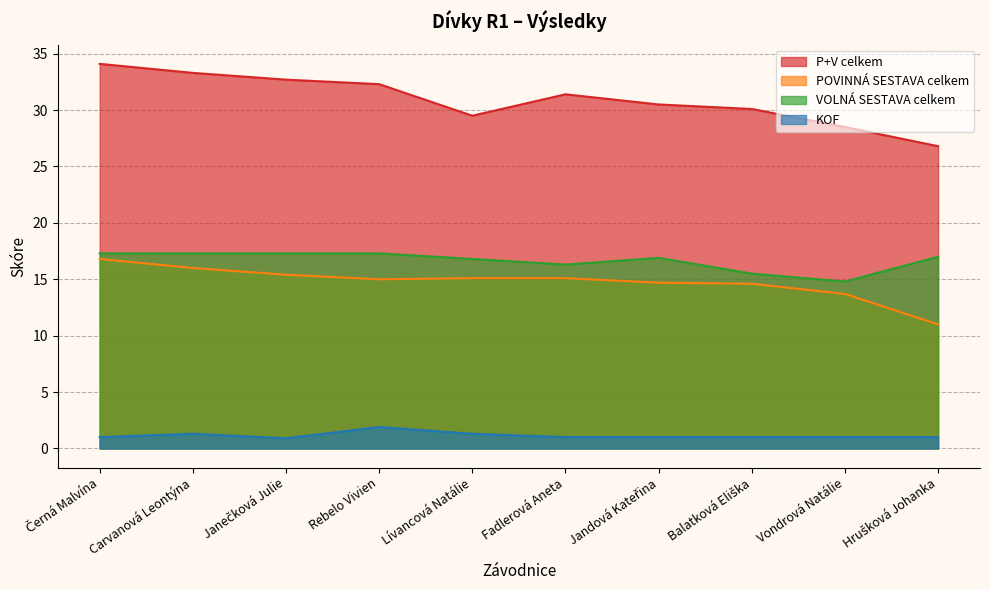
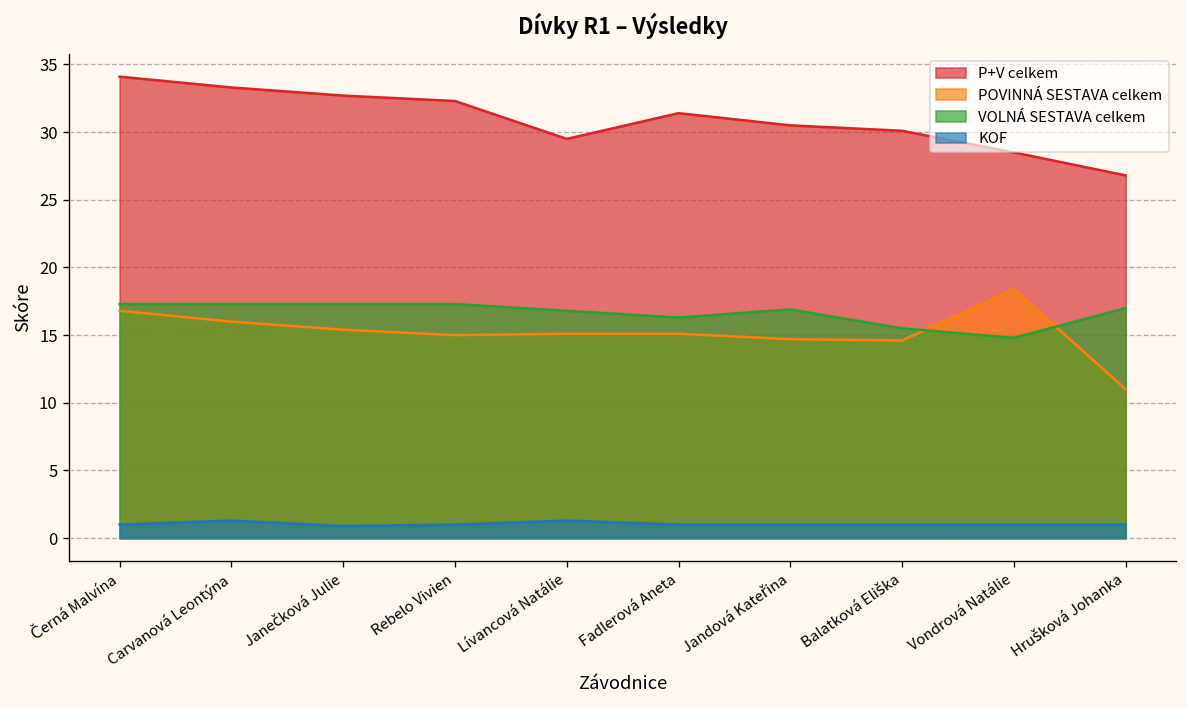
  {
    "P+V celkem": {
      "Černá Malvína": 34.1,
      "Carvanová Leontýna": 33.3,
      "Janečková Julie": 32.7,
      "Rebelo Vivien": 32.3,
      "Lívancová Natálie": 29.5,
      "Fadlerová Aneta": 31.4,
      "Jandová Kateřina": 30.5,
      "Balatková Eliška": 30.1,
      "Hrušková Johanka": 26.8
    },
    "POVINNÁ SESTAVA celkem": {
      "Černá Malvína": 16.8,
      "Carvanová Leontýna": 16.0,
      "Janečková Julie": 15.4,
      "Rebelo Vivien": 15.0,
      "Lívancová Natálie": 15.1,
      "Fadlerová Aneta": 15.1,
      "Jandová Kateřina": 14.7,
      "Balatková Eliška": 14.6,
-     "Vondrová Natálie": 13.7,
+     "Vondrová Natálie": 18.4,
      "Hrušková Johanka": 11.0
    },
    "VOLNÁ SESTAVA celkem": {
      "Černá Malvína": 17.3,
      "Carvanová Leontýna": 17.3,
      "Janečková Julie": 17.3,
      "Rebelo Vivien": 17.3,
      "Lívancová Natálie": 16.8,
      "Fadlerová Aneta": 16.3,
      "Jandová Kateřina": 16.9,
      "Balatková Eliška": 15.5,
      "Vondrová Natálie": 14.8,
      "Hrušková Johanka": 17.0
    },
    "KOF": {
      "Černá Malvína": 1.0,
      "Carvanová Leontýna": 1.3,
      "Janečková Julie": 0.9,
-     "Rebelo Vivien": 1.9,
+     "Rebelo Vivien": 1.0,
      "Lívancová Natálie": 1.3,
      "Fadlerová Aneta": 1.0,
      "Jandová Kateřina": 1.0,
      "Balatková Eliška": 1.0,
      "Vondrová Natálie": 1.0,
      "Hrušková Johanka": 1.0
    }
  }
